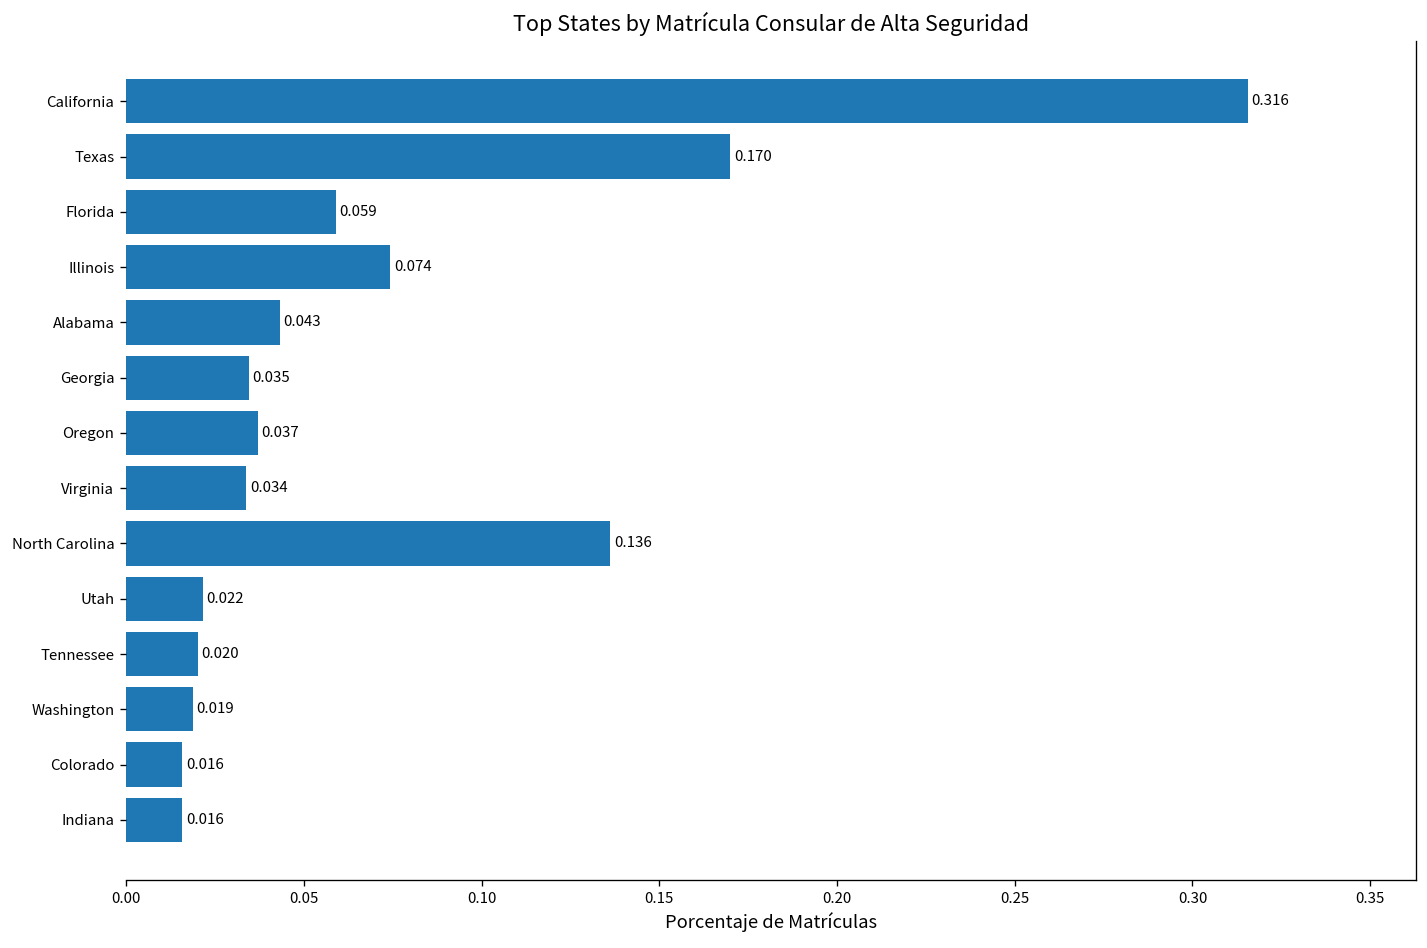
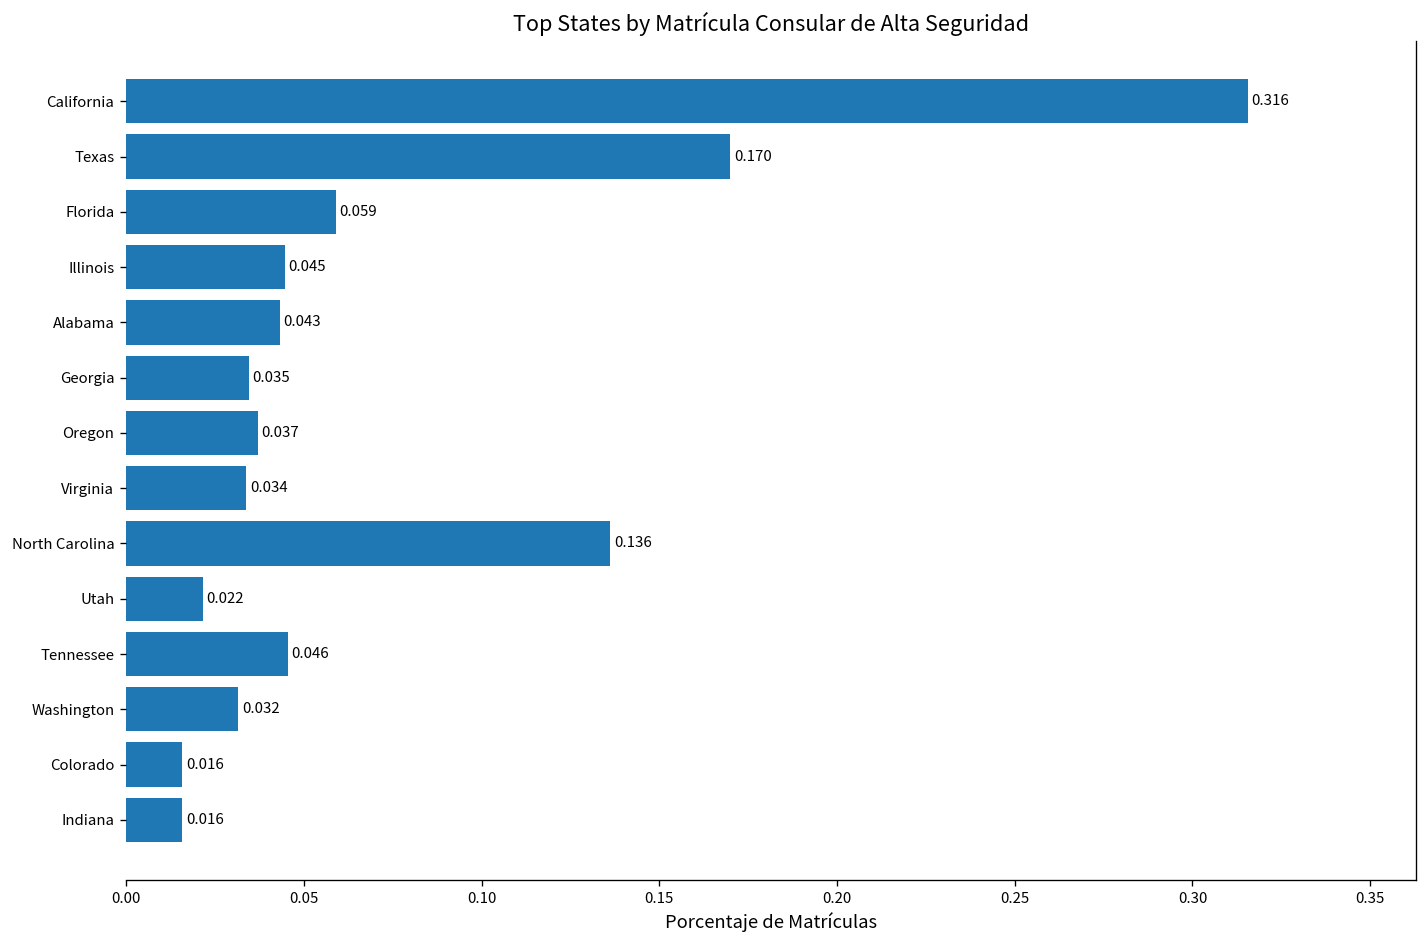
  {
    "California": 0.316,
    "Texas": 0.170,
    "Florida": 0.059,
-   "Illinois": 0.074,
+   "Illinois": 0.045,
    "Alabama": 0.043,
    "Georgia": 0.035,
    "Oregon": 0.037,
    "Virginia": 0.034,
    "North Carolina": 0.136,
    "Utah": 0.022,
-   "Tennessee": 0.020,
-   "Washington": 0.019,
+   "Tennessee": 0.046,
+   "Washington": 0.032,
    "Colorado": 0.016,
    "Indiana": 0.016
  }
